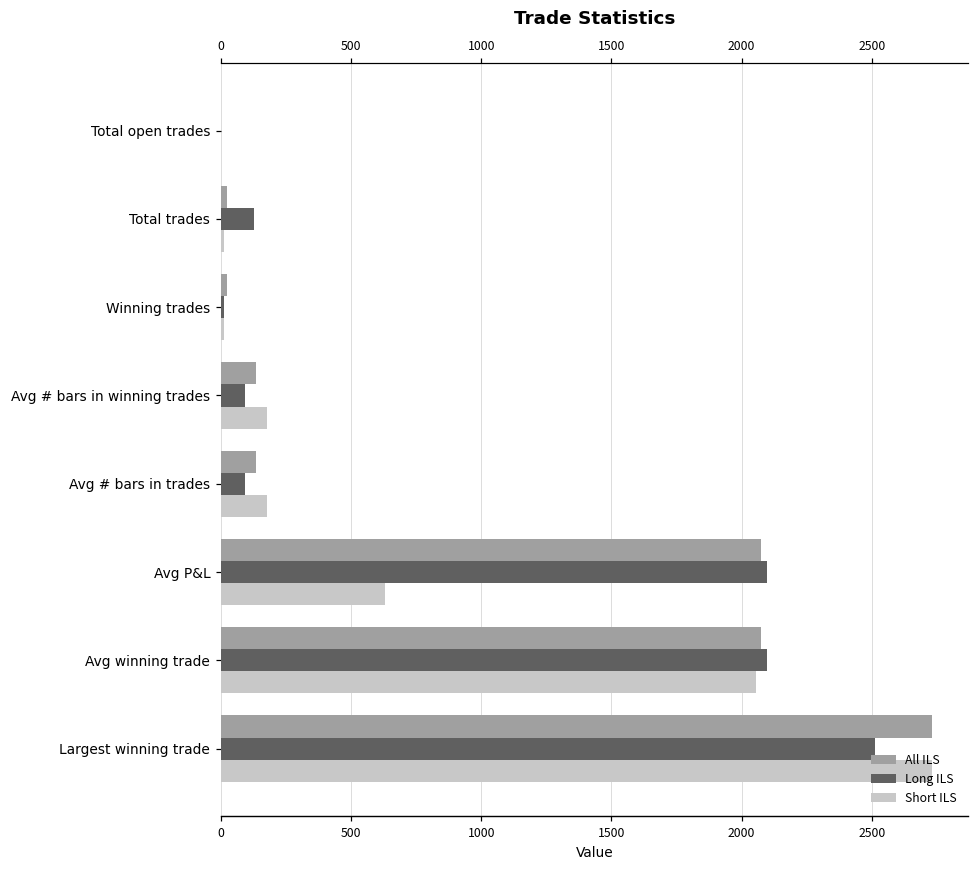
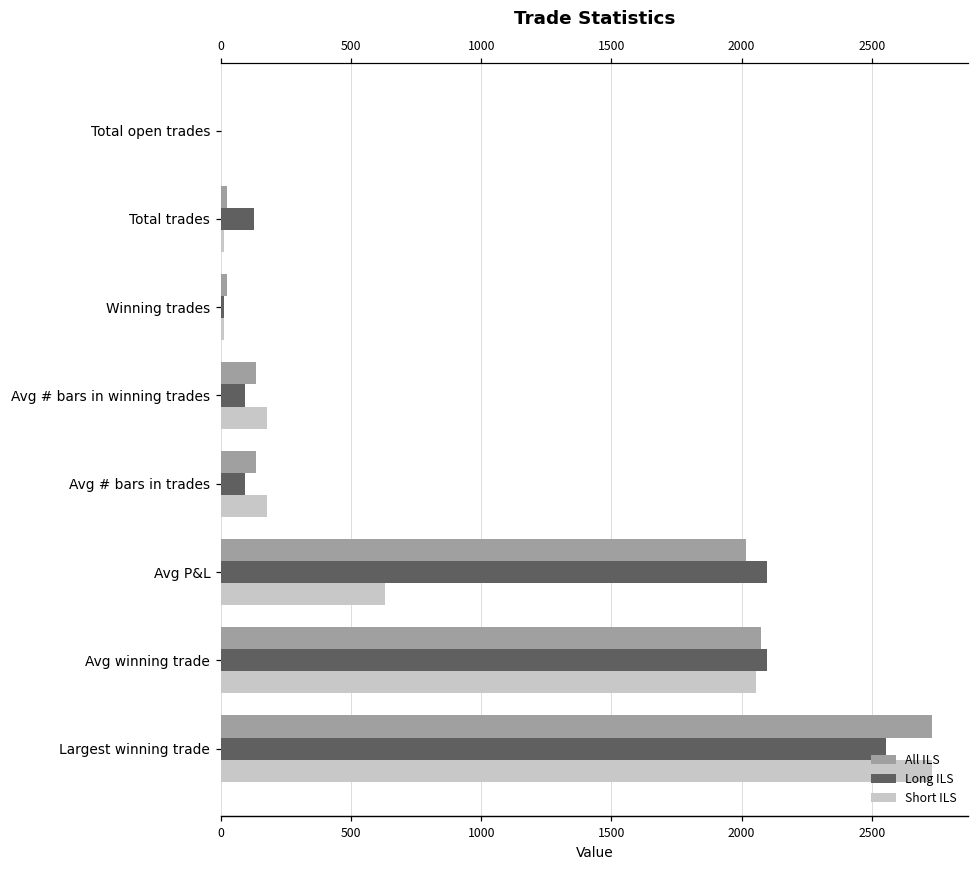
  {
    "All ILS": {
      "Total trades": 30,
      "Winning trades": 30,
      "Avg # bars in winning trades": 140,
      "Avg # bars in trades": 140,
-     "Avg P&L": 2080,
+     "Avg P&L": 2020,
      "Avg winning trade": 2080,
      "Largest winning trade": 2730
    },
    "Long ILS": {
      "Total trades": 130,
      "Winning trades": 10,
      "Avg # bars in winning trades": 90,
      "Avg # bars in trades": 90,
      "Avg P&L": 2100,
      "Avg winning trade": 2100,
-     "Largest winning trade": 2510
+     "Largest winning trade": 2560
    },
    "Short ILS": {
      "Total open trades": 0,
      "Total trades": 10,
      "Winning trades": 10,
      "Avg # bars in winning trades": 180,
      "Avg # bars in trades": 180,
      "Avg P&L": 630,
      "Avg winning trade": 2060,
      "Largest winning trade": 2730
    }
  }
